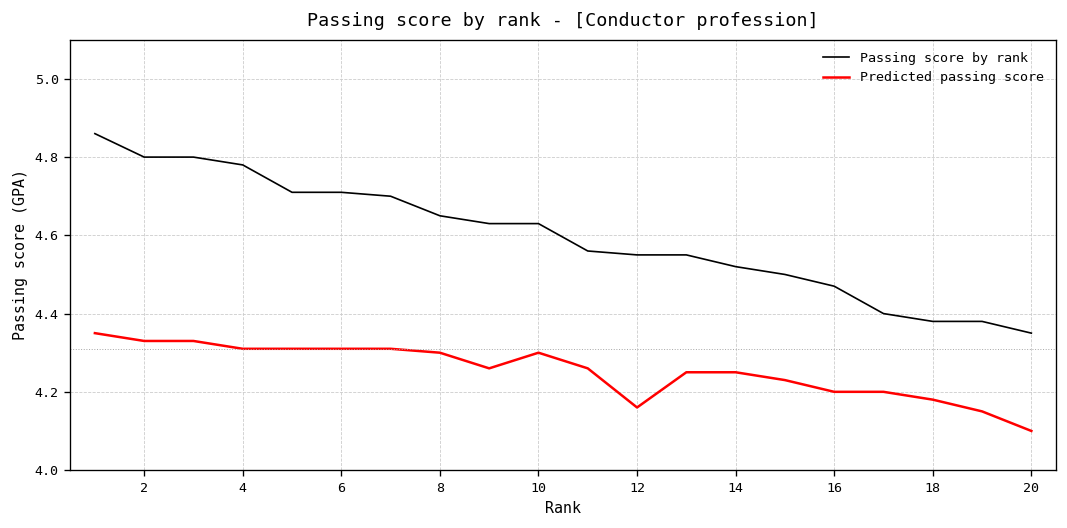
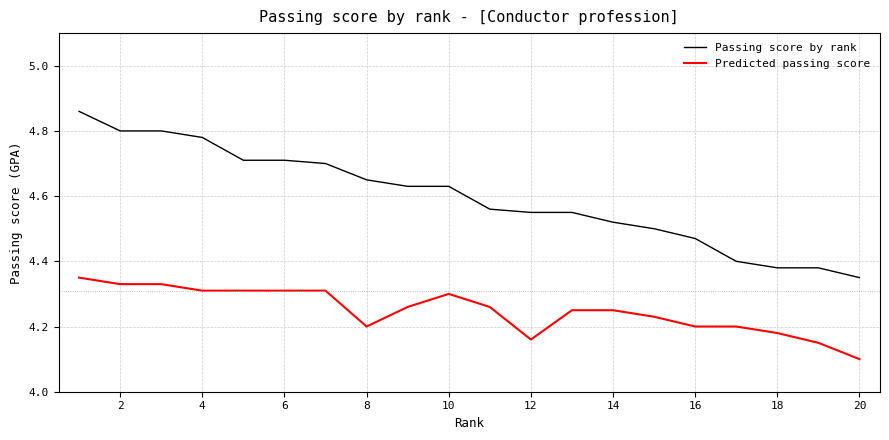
  {
    "Passing score by rank": {
      "2": 4.8,
      "4": 4.78,
      "6": 4.71,
      "8": 4.65,
      "10": 4.63,
      "12": 4.55,
      "14": 4.52,
      "16": 4.47,
      "18": 4.38,
      "20": 4.35
    },
    "Predicted passing score": {
      "2": 4.33,
      "4": 4.31,
      "6": 4.31,
-     "8": 4.3,
+     "8": 4.2,
      "10": 4.3,
      "12": 4.16,
      "14": 4.25,
      "16": 4.2,
      "18": 4.18,
      "20": 4.1
    }
  }
